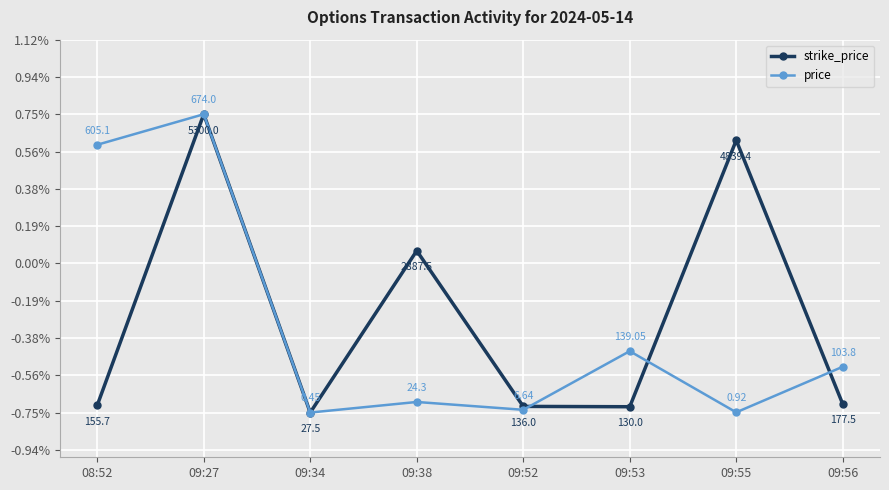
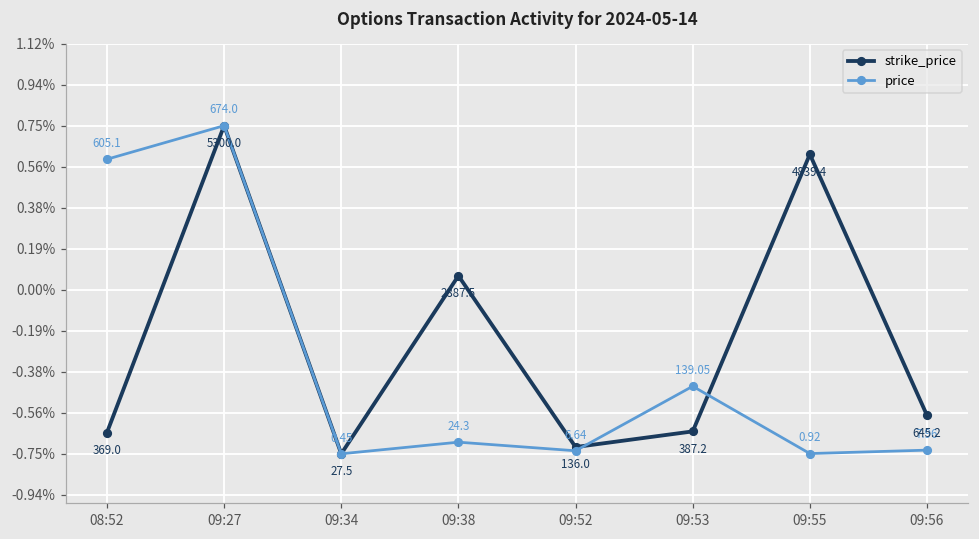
  {
    "strike_price": {
-     "08:52": 155.7,
-     "09:53": 130.0,
-     "09:56": 177.5
+     "08:52": 369.0,
+     "09:53": 387.2,
+     "09:56": 645.2
    },
    "price": {
-     "09:56": 103.8
+     "09:56": 7.96
    }
  }
